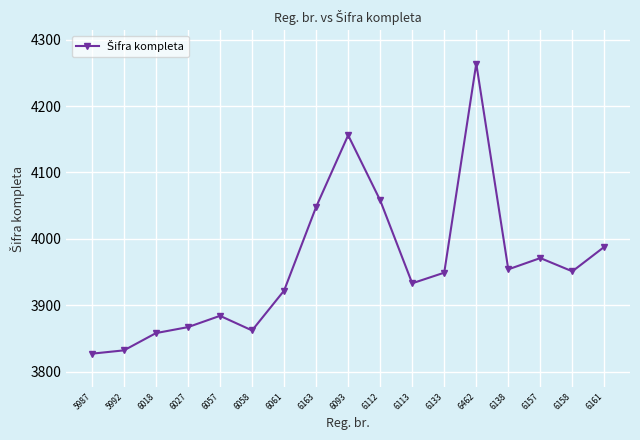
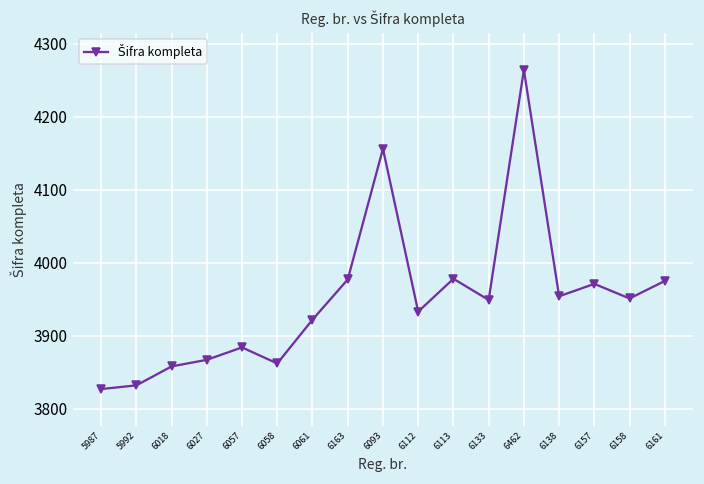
  {
    "5987": 3830,
    "5992": 3830,
    "6018": 3860,
    "6027": 3870,
    "6057": 3880,
    "6058": 3860,
    "6061": 3920,
-   "6163": 4050,
+   "6163": 3980,
    "6093": 4160,
-   "6112": 4060,
-   "6113": 3930,
+   "6112": 3930,
+   "6113": 3980,
    "6133": 3950,
    "6462": 4260,
    "6138": 3950,
    "6157": 3970,
    "6158": 3950,
-   "6161": 3990
+   "6161": 3980
  }
